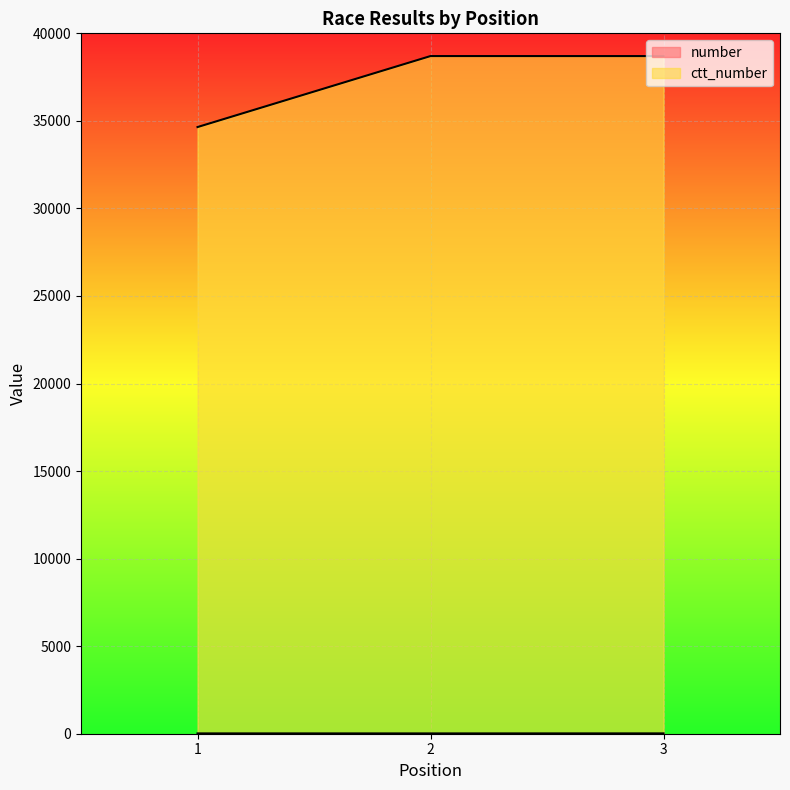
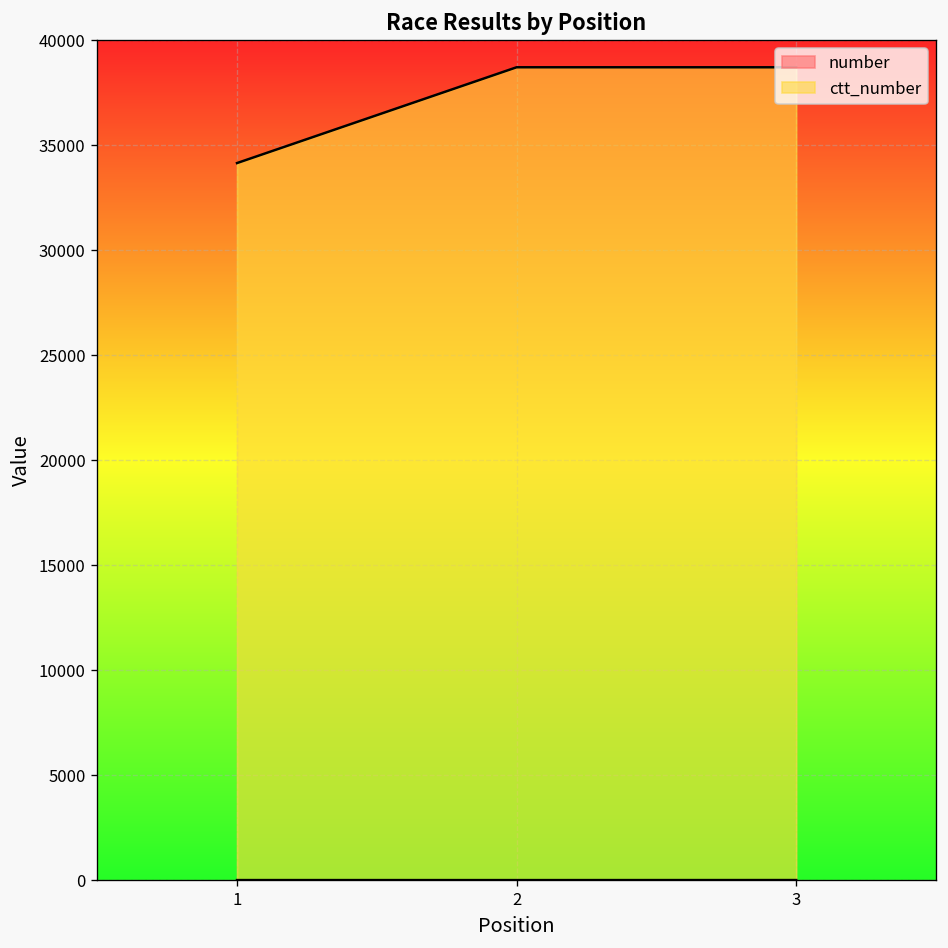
  {
    "number": {
      "1": 0,
      "2": 0,
      "3": 0
    },
    "ctt_number": {
-     "1": 34600,
+     "1": 34100,
      "2": 38700
    }
  }
